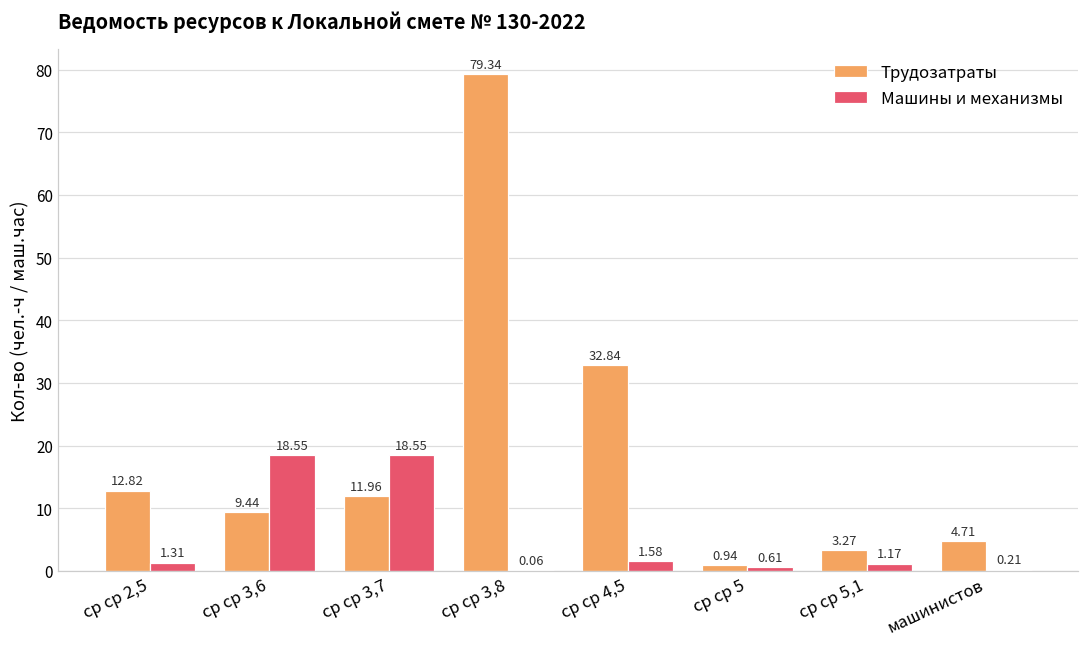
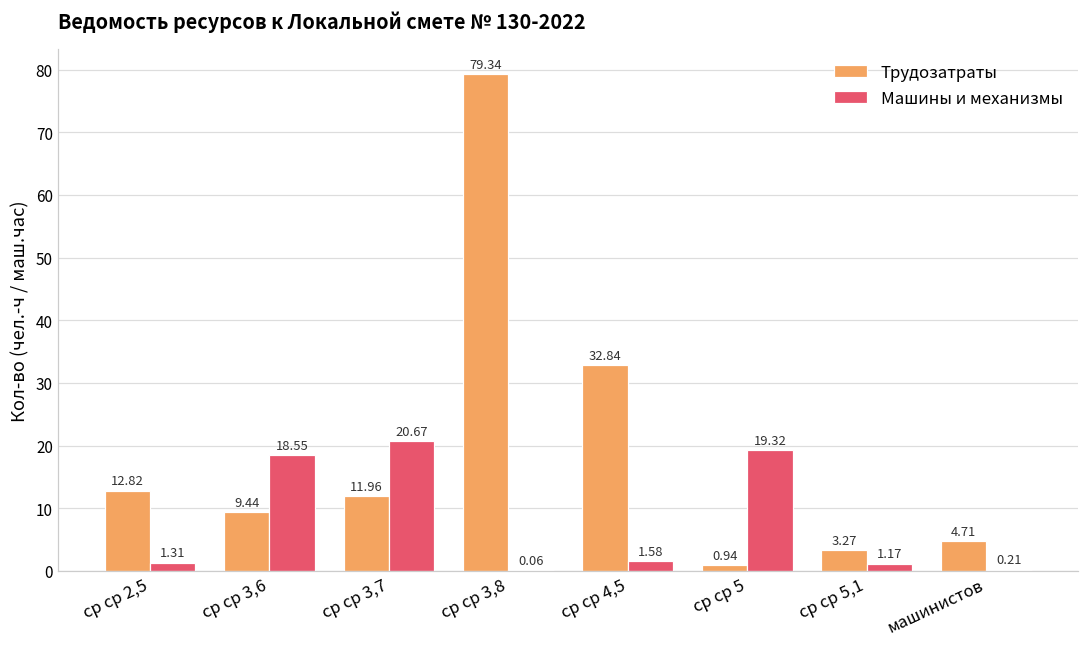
  {
    "Трудозатраты": {
      "ср ср 2,5": 12.82,
      "ср ср 3,6": 9.44,
      "ср ср 3,7": 11.96,
      "ср ср 3,8": 79.34,
      "ср ср 4,5": 32.84,
      "ср ср 5": 0.94,
      "ср ср 5,1": 3.27,
      "машинистов": 4.71
    },
    "Машины и механизмы": {
      "ср ср 2,5": 1.31,
      "ср ср 3,6": 18.55,
-     "ср ср 3,7": 18.55,
+     "ср ср 3,7": 20.67,
      "ср ср 3,8": 0.06,
      "ср ср 4,5": 1.58,
-     "ср ср 5": 0.61,
+     "ср ср 5": 19.32,
      "ср ср 5,1": 1.17,
      "машинистов": 0.21
    }
  }
